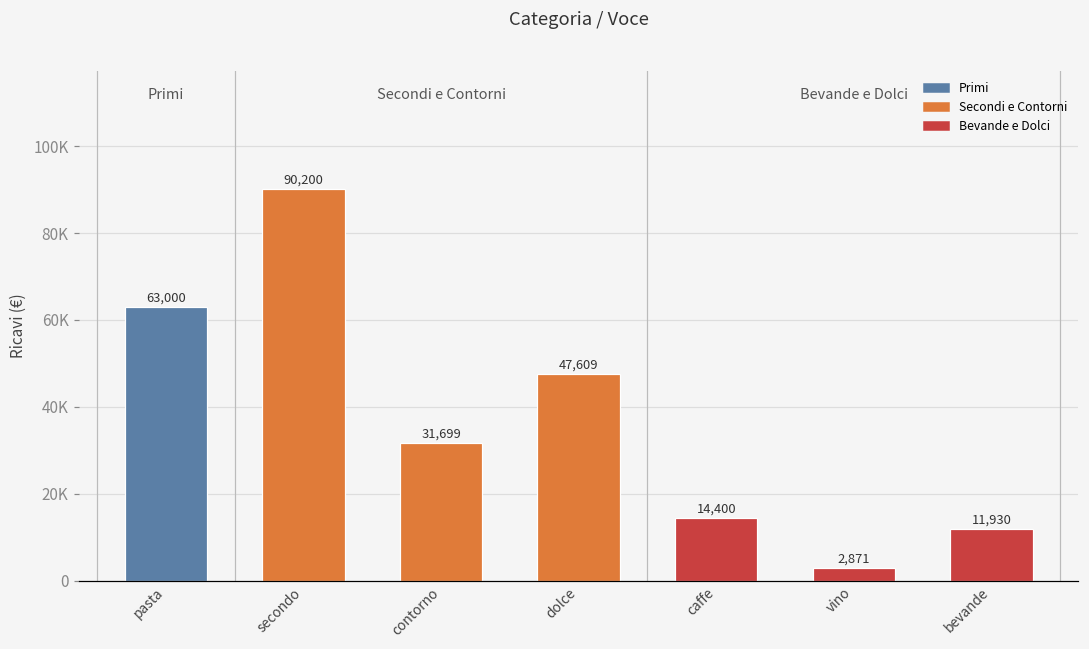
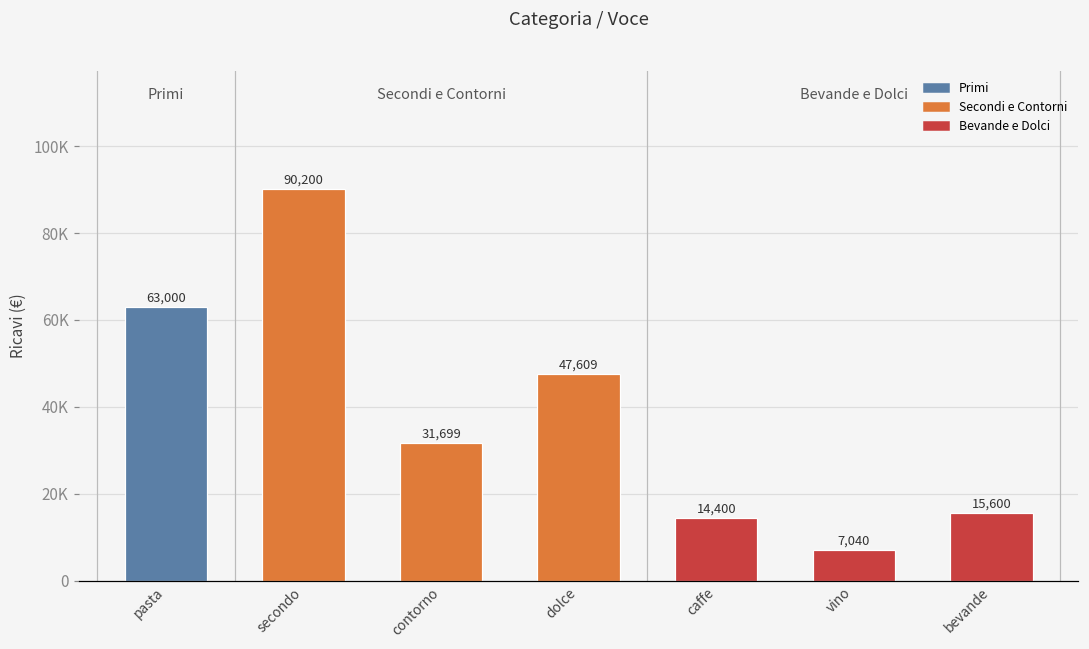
  {
    "pasta": "63,000",
    "secondo": "90,200",
    "contorno": "31,699",
    "dolce": "47,609",
    "caffe": "14,400",
-   "vino": "2,871",
-   "bevande": "11,930"
+   "vino": "7,040",
+   "bevande": "15,600"
  }
